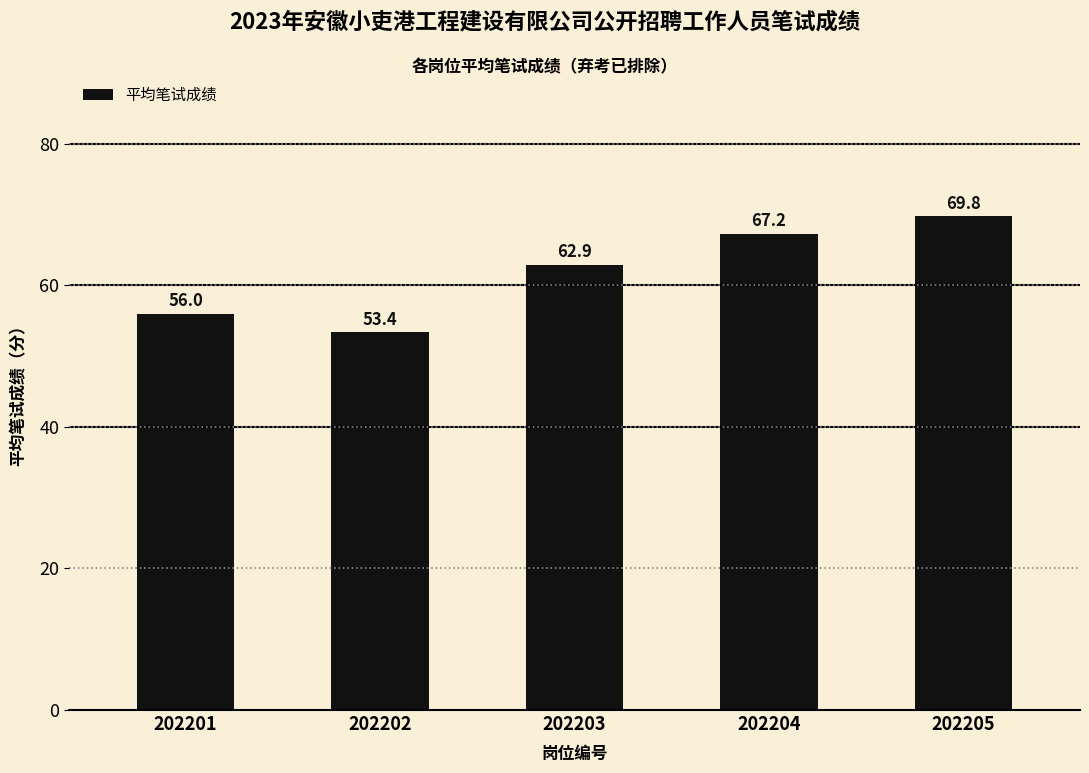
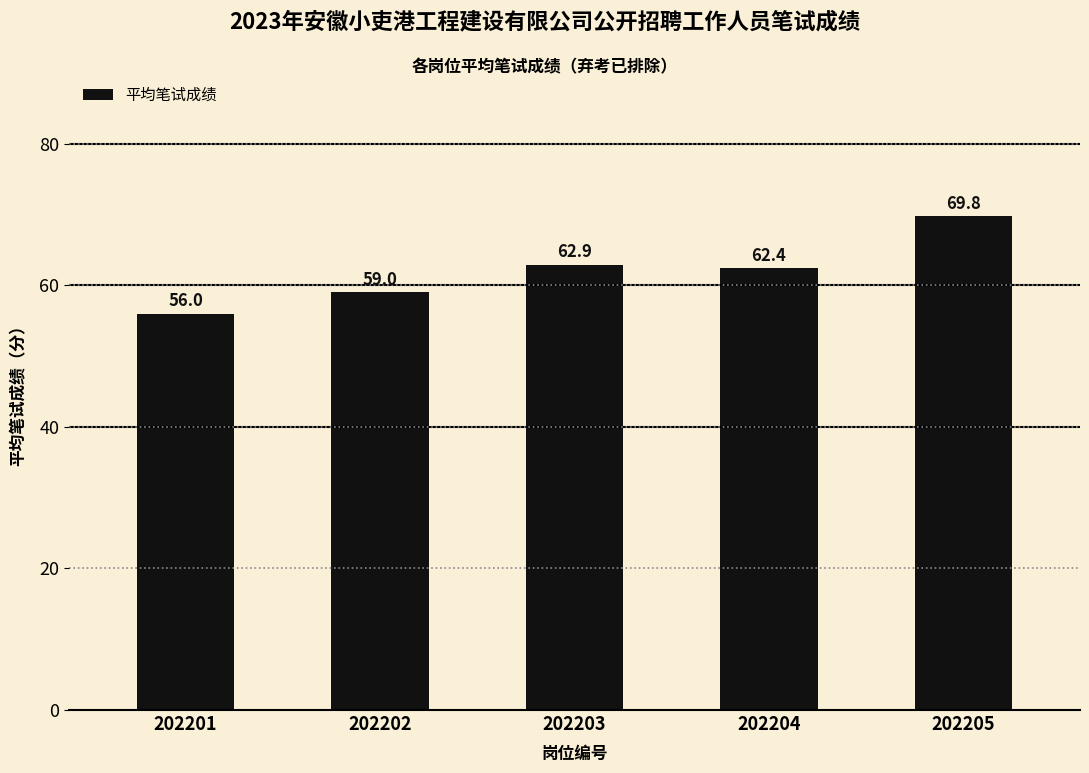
  {
    "202201": 56.0,
-   "202202": 53.4,
+   "202202": 59.0,
    "202203": 62.9,
-   "202204": 67.2,
+   "202204": 62.4,
    "202205": 69.8
  }
